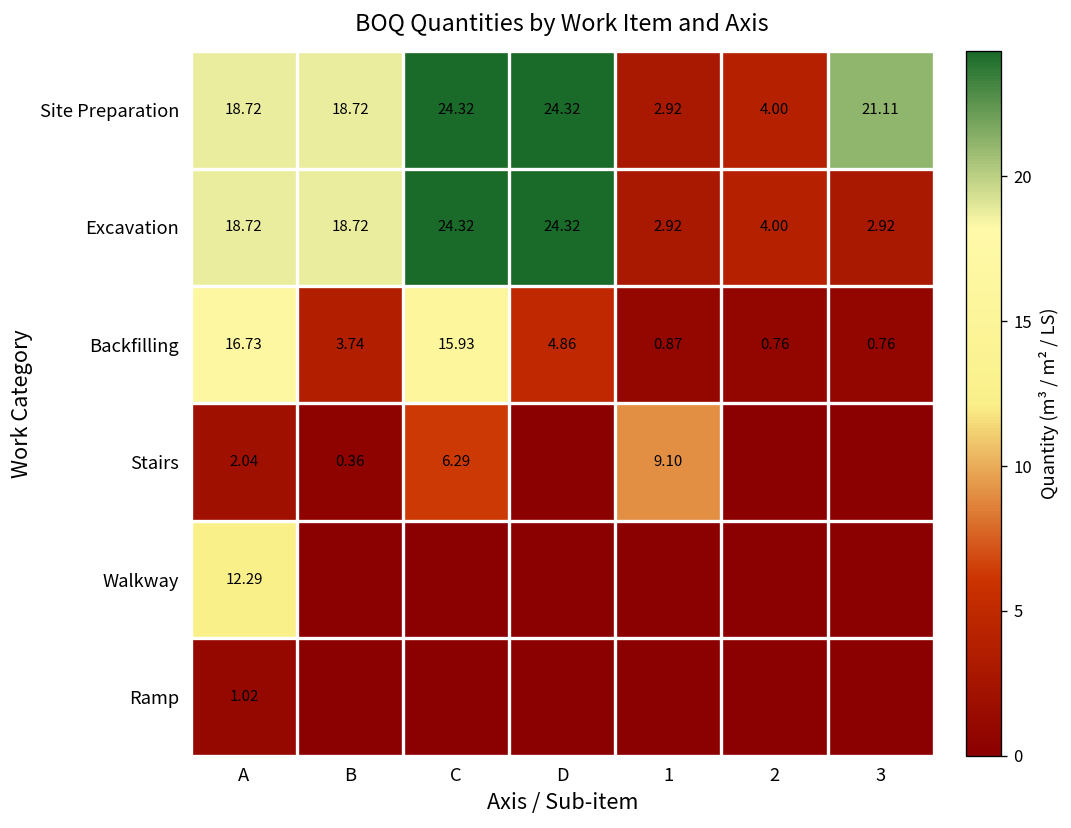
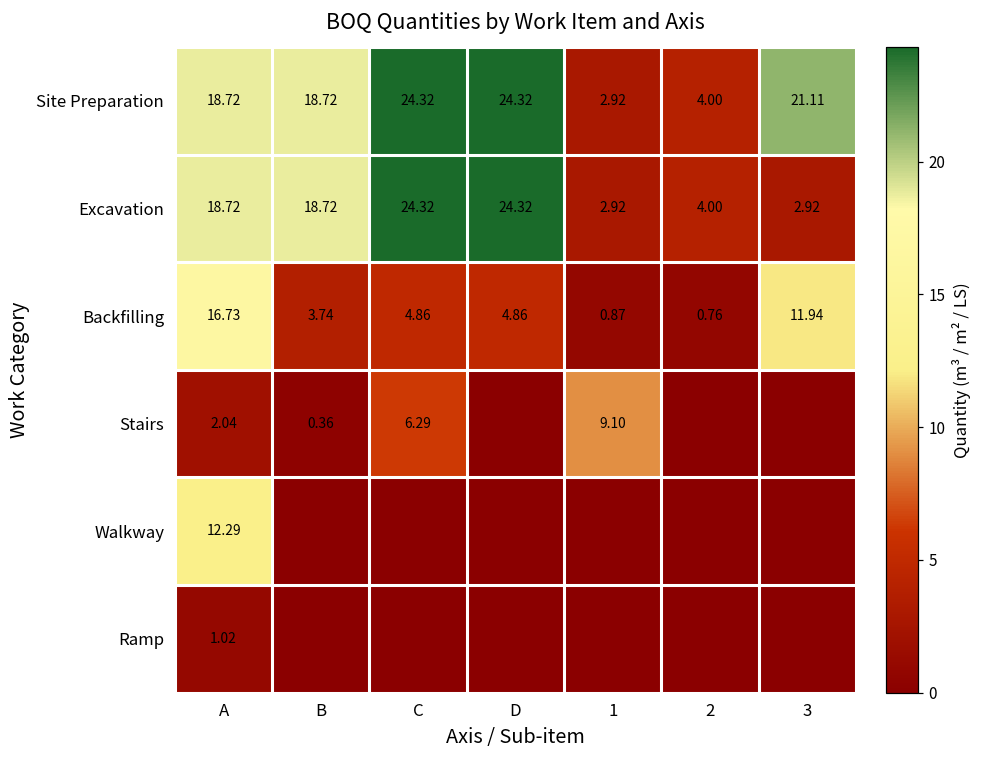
  {
    "Site Preparation": {
      "A": 18.72,
      "B": 18.72,
      "C": 24.32,
      "D": 24.32,
      "1": 2.92,
      "2": 4.00,
      "3": 21.11
    },
    "Excavation": {
      "A": 18.72,
      "B": 18.72,
      "C": 24.32,
      "D": 24.32,
      "1": 2.92,
      "2": 4.00,
      "3": 2.92
    },
    "Backfilling": {
      "A": 16.73,
      "B": 3.74,
-     "C": 15.93,
+     "C": 4.86,
      "D": 4.86,
      "1": 0.87,
      "2": 0.76,
-     "3": 0.76
+     "3": 11.94
    },
    "Stairs": {
      "A": 2.04,
      "B": 0.36,
      "C": 6.29,
      "1": 9.10
    },
    "Walkway": {
      "A": 12.29
    },
    "Ramp": {
      "A": 1.02
    }
  }
